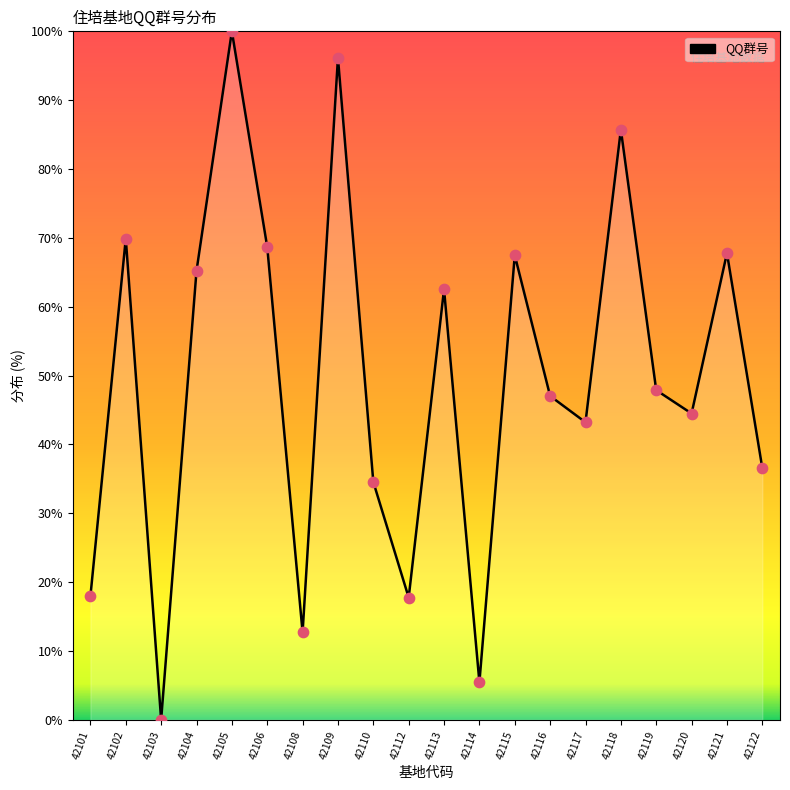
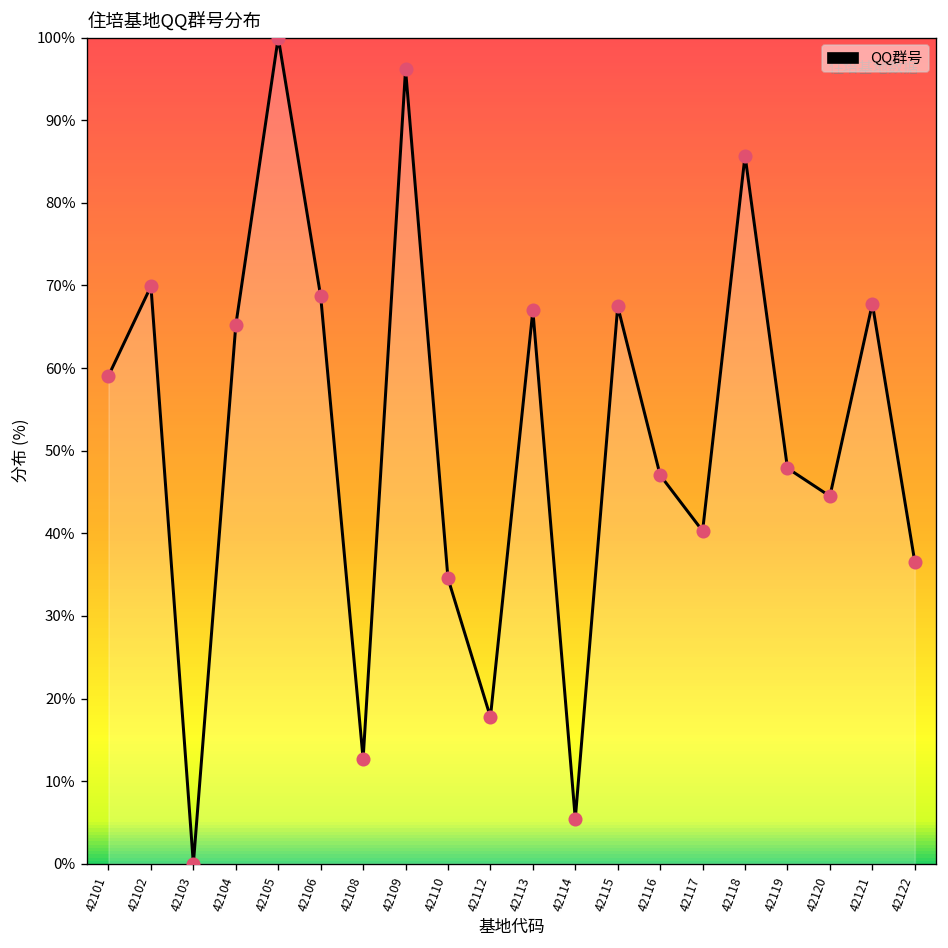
  {
-   "42101": "18%",
+   "42101": "59%",
    "42102": "70%",
    "42103": "0%",
    "42104": "65%",
    "42105": "100%",
    "42106": "69%",
    "42108": "13%",
    "42109": "96%",
    "42110": "35%",
    "42112": "18%",
-   "42113": "63%",
+   "42113": "67%",
    "42114": "5%",
    "42115": "67%",
    "42116": "47%",
-   "42117": "43%",
+   "42117": "40%",
    "42118": "86%",
    "42119": "48%",
    "42120": "44%",
    "42121": "68%",
    "42122": "37%"
  }
